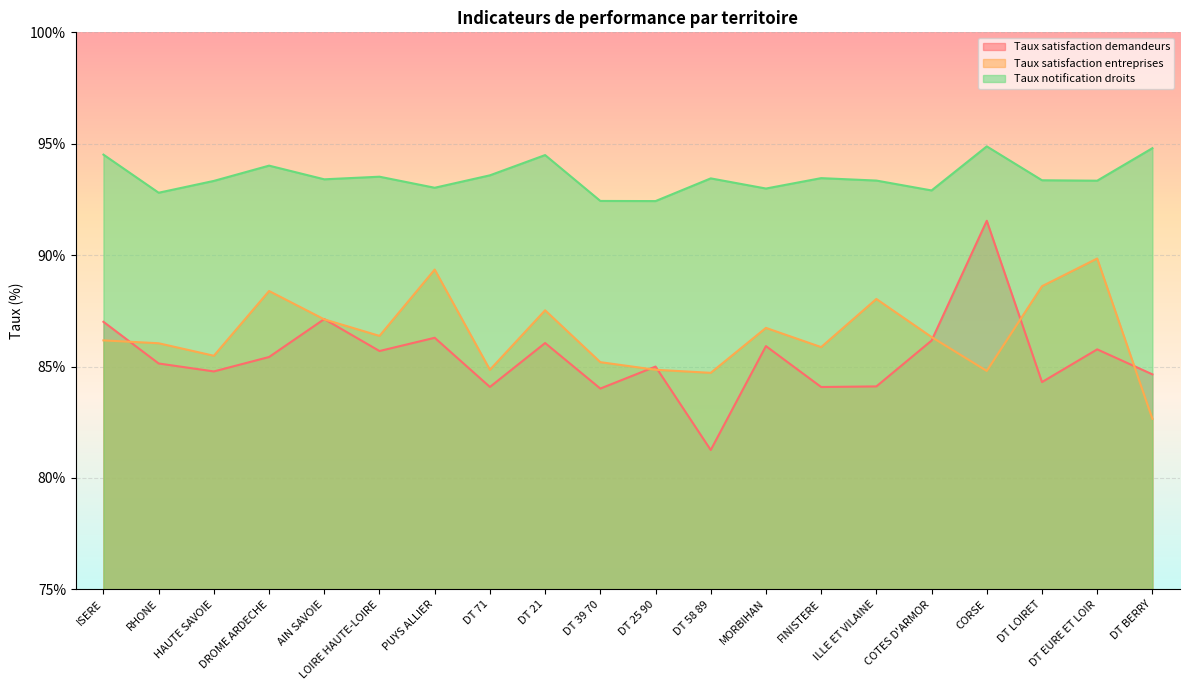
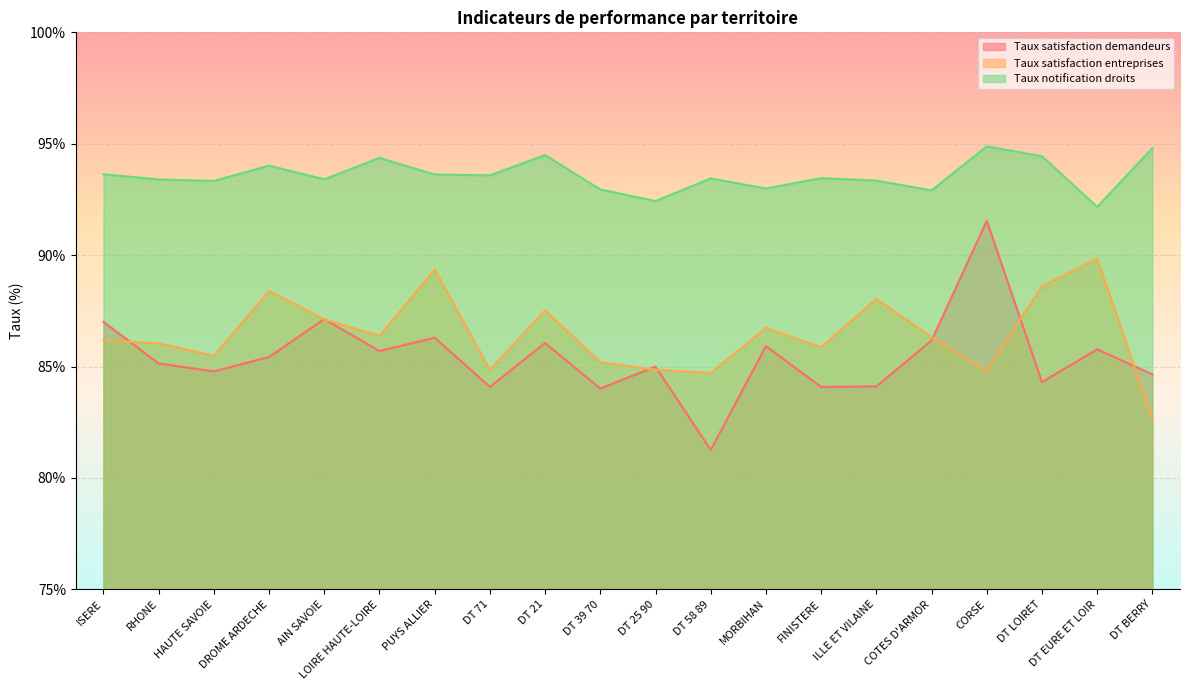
  {
    "Taux notification droits": {
-     "ISERE": "94.5%",
-     "RHONE": "92.8%",
+     "ISERE": "93.6%",
+     "RHONE": "93.4%",
      "HAUTE SAVOIE": "93.3%",
      "DROME ARDECHE": "94.0%",
      "AIN SAVOIE": "93.4%",
-     "LOIRE HAUTE-LOIRE": "93.5%",
-     "PUYS ALLIER": "93.0%",
+     "LOIRE HAUTE-LOIRE": "94.4%",
+     "PUYS ALLIER": "93.6%",
      "DT 71": "93.6%",
      "DT 21": "94.5%",
-     "DT 39 70": "92.4%",
+     "DT 39 70": "92.9%",
      "DT 25 90": "92.4%",
      "DT 58 89": "93.4%",
      "MORBIHAN": "93.0%",
      "FINISTERE": "93.5%",
      "ILLE ET VILAINE": "93.3%",
      "COTES D'ARMOR": "92.9%",
      "CORSE": "94.9%",
-     "DT LOIRET": "93.4%",
-     "DT EURE ET LOIR": "93.3%",
+     "DT LOIRET": "94.4%",
+     "DT EURE ET LOIR": "92.2%",
      "DT BERRY": "94.8%"
    }
  }
